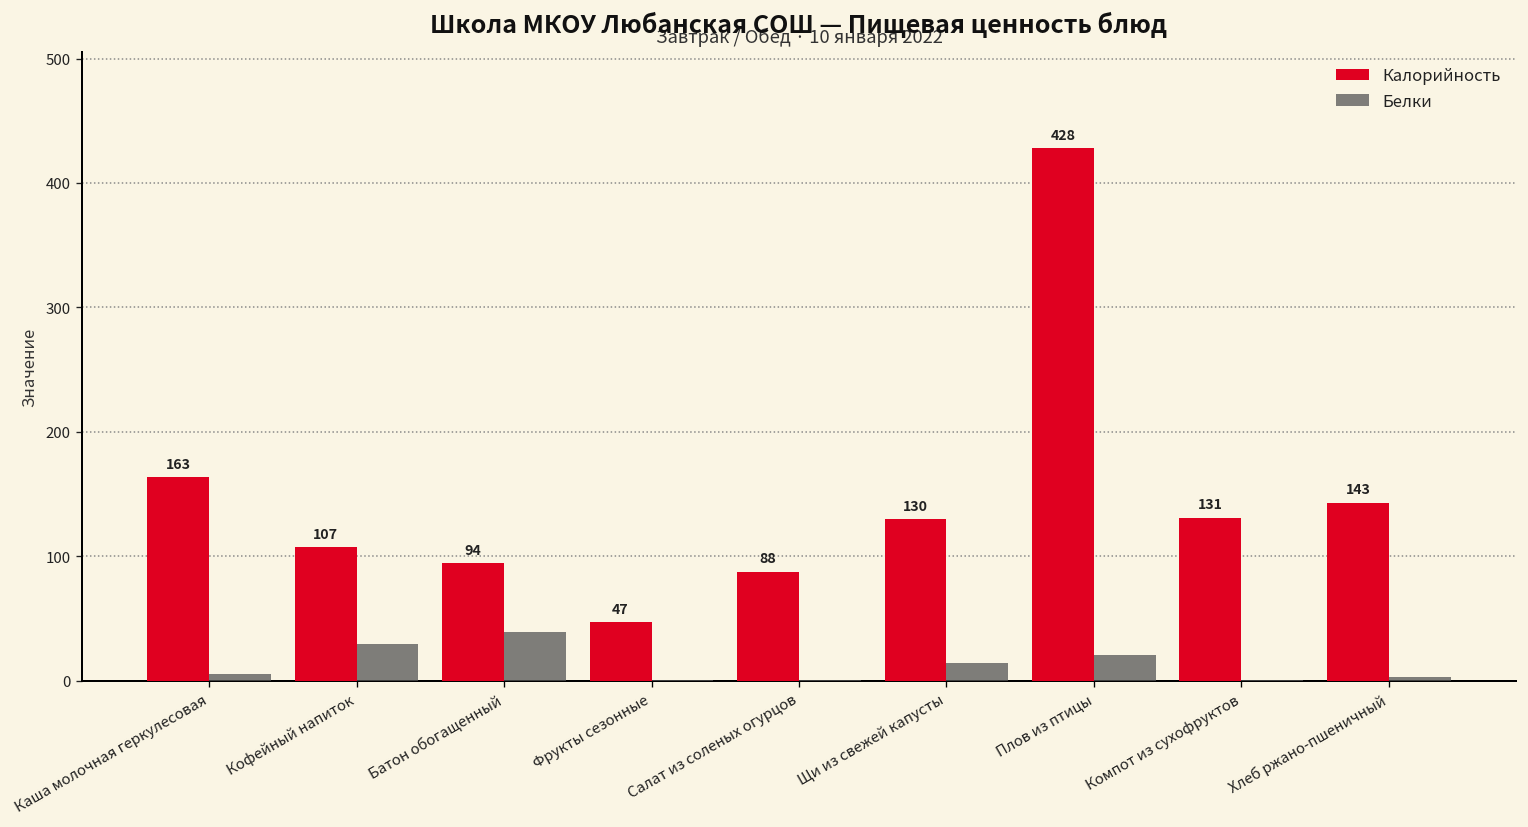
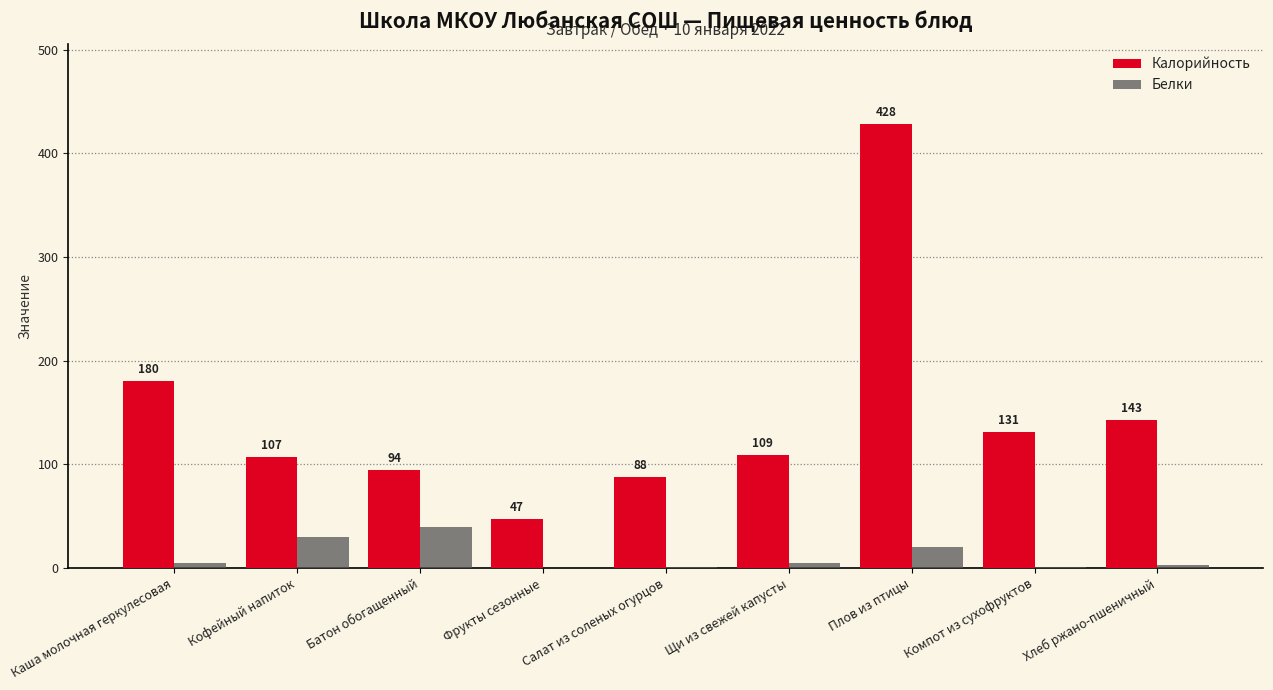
  {
    "Калорийность": {
-     "Каша молочная геркулесовая": 163,
+     "Каша молочная геркулесовая": 180,
      "Кофейный напиток": 107,
      "Батон обогащенный": 94,
      "Фрукты сезонные": 47,
      "Салат из соленых огурцов": 88,
-     "Щи из свежей капусты": 130,
+     "Щи из свежей капусты": 109,
      "Плов из птицы": 428,
      "Компот из сухофруктов": 131,
      "Хлеб ржано-пшеничный": 143
    },
    "Белки": {
      "Каша молочная геркулесовая": 5,
      "Кофейный напиток": 30,
      "Батон обогащенный": 39,
-     "Щи из свежей капусты": 14,
+     "Щи из свежей капусты": 5,
      "Плов из птицы": 20,
      "Хлеб ржано-пшеничный": 3
    }
  }
